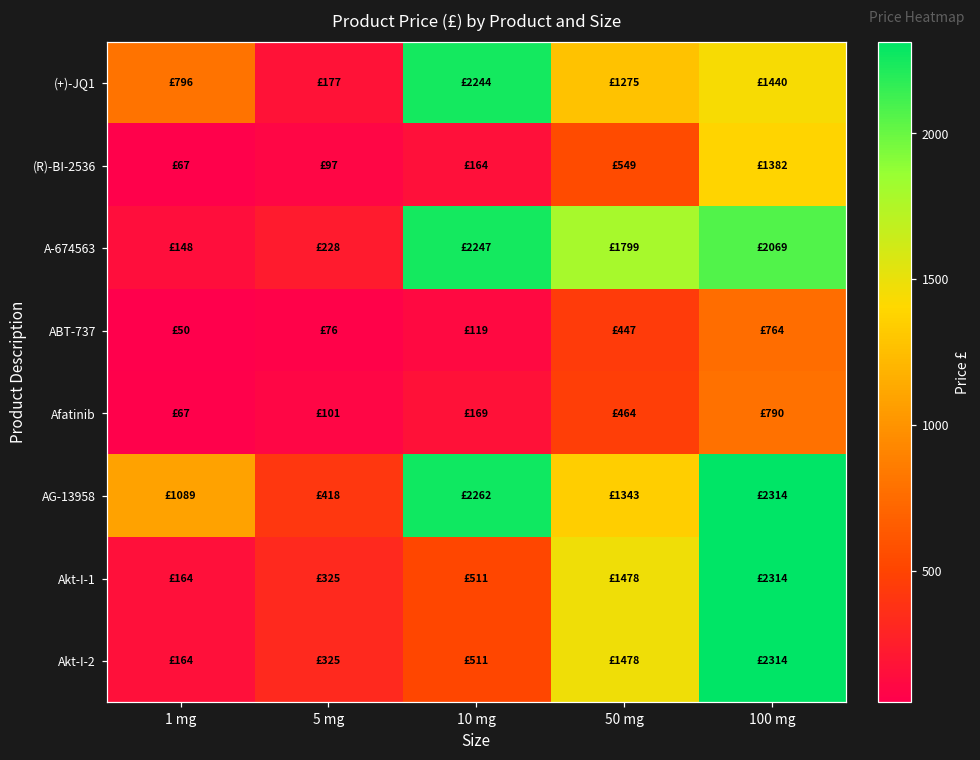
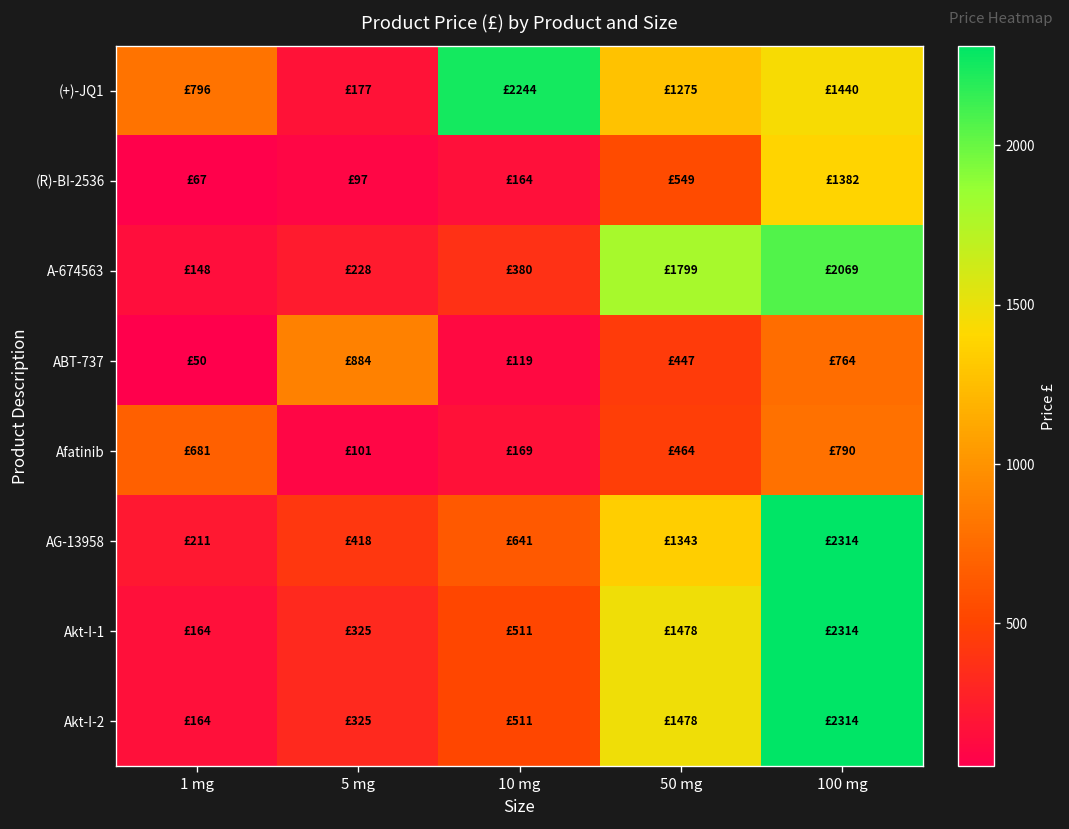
  {
    "(+)-JQ1": {
      "1 mg": "£796",
      "5 mg": "£177",
      "10 mg": "£2244",
      "50 mg": "£1275",
      "100 mg": "£1440"
    },
    "(R)-BI-2536": {
      "1 mg": "£67",
      "5 mg": "£97",
      "10 mg": "£164",
      "50 mg": "£549",
      "100 mg": "£1382"
    },
    "A-674563": {
      "1 mg": "£148",
      "5 mg": "£228",
-     "10 mg": "£2247",
+     "10 mg": "£380",
      "50 mg": "£1799",
      "100 mg": "£2069"
    },
    "ABT-737": {
      "1 mg": "£50",
-     "5 mg": "£76",
+     "5 mg": "£884",
      "10 mg": "£119",
      "50 mg": "£447",
      "100 mg": "£764"
    },
    "Afatinib": {
-     "1 mg": "£67",
+     "1 mg": "£681",
      "5 mg": "£101",
      "10 mg": "£169",
      "50 mg": "£464",
      "100 mg": "£790"
    },
    "AG-13958": {
-     "1 mg": "£1089",
+     "1 mg": "£211",
      "5 mg": "£418",
-     "10 mg": "£2262",
+     "10 mg": "£641",
      "50 mg": "£1343",
      "100 mg": "£2314"
    },
    "Akt-I-1": {
      "1 mg": "£164",
      "5 mg": "£325",
      "10 mg": "£511",
      "50 mg": "£1478",
      "100 mg": "£2314"
    },
    "Akt-I-2": {
      "1 mg": "£164",
      "5 mg": "£325",
      "10 mg": "£511",
      "50 mg": "£1478",
      "100 mg": "£2314"
    }
  }
